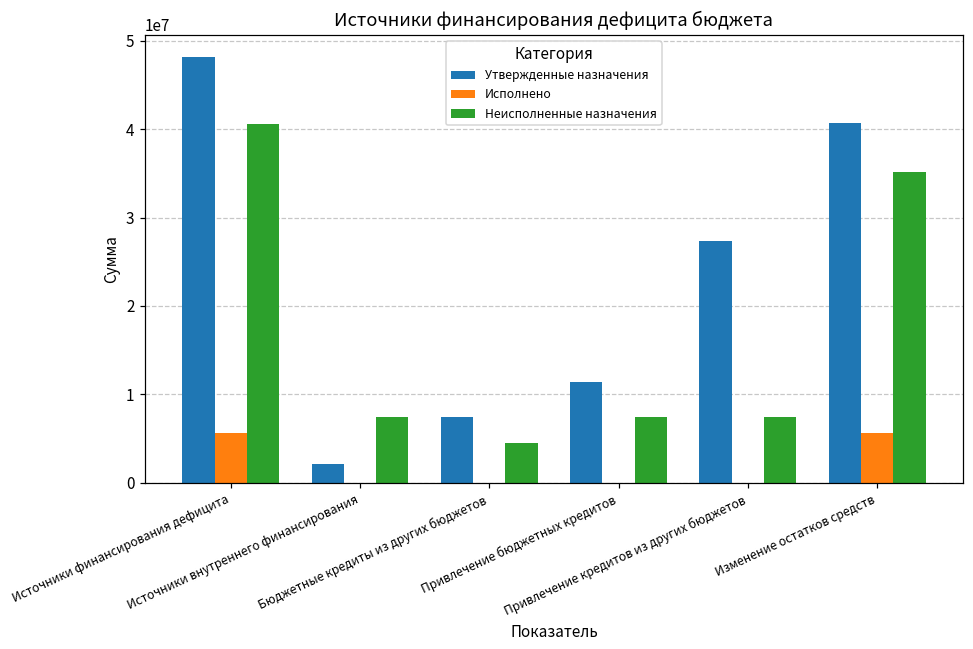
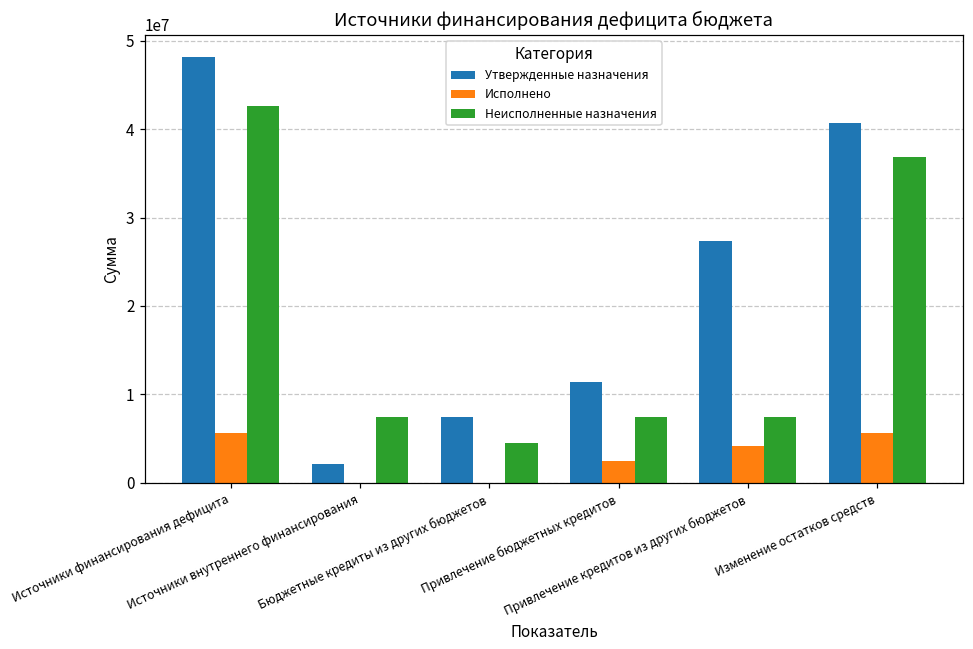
  {
    "Утвержденные назначения": {
      "Источники финансирования дефицита": 48000000,
      "Источники внутреннего финансирования": 2000000,
      "Бюджетные кредиты из других бюджетов": 7000000,
      "Привлечение бюджетных кредитов": 11000000,
      "Привлечение кредитов из других бюджетов": 27000000,
      "Изменение остатков средств": 41000000
    },
    "Исполнено": {
      "Источники финансирования дефицита": 6000000,
      "Источники внутреннего финансирования": 0,
      "Бюджетные кредиты из других бюджетов": 0,
-     "Привлечение бюджетных кредитов": 0,
-     "Привлечение кредитов из других бюджетов": 0,
+     "Привлечение бюджетных кредитов": 2000000,
+     "Привлечение кредитов из других бюджетов": 4000000,
      "Изменение остатков средств": 6000000
    },
    "Неисполненные назначения": {
-     "Источники финансирования дефицита": 41000000,
+     "Источники финансирования дефицита": 43000000,
      "Источники внутреннего финансирования": 7000000,
      "Бюджетные кредиты из других бюджетов": 5000000,
      "Привлечение бюджетных кредитов": 7000000,
      "Привлечение кредитов из других бюджетов": 7000000,
-     "Изменение остатков средств": 35000000
+     "Изменение остатков средств": 37000000
    }
  }
